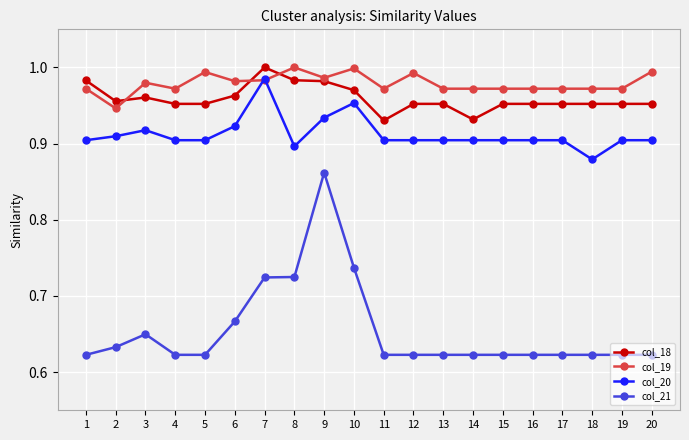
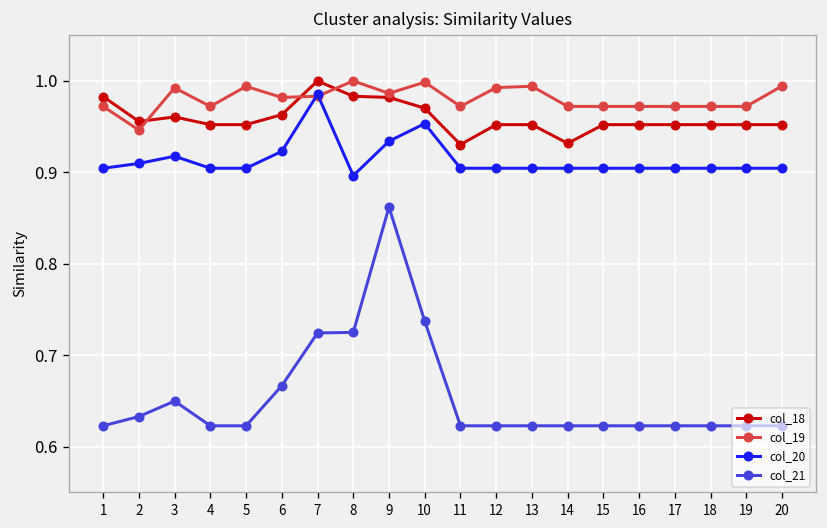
  {
    "col_18": {
      "1": 0.98,
      "2": 0.96,
      "3": 0.96,
      "4": 0.95,
      "5": 0.95,
      "6": 0.96,
      "7": 1.00,
      "8": 0.98,
      "9": 0.98,
      "10": 0.97,
      "11": 0.93,
      "12": 0.95,
      "13": 0.95,
      "14": 0.93,
      "15": 0.95,
      "16": 0.95,
      "17": 0.95,
      "18": 0.95,
      "19": 0.95,
      "20": 0.95
    },
    "col_19": {
      "1": 0.97,
      "2": 0.95,
-     "3": 0.98,
+     "3": 0.99,
      "4": 0.97,
      "5": 0.99,
      "6": 0.98,
      "8": 1.00,
      "9": 0.99,
      "10": 1.00,
      "11": 0.97,
      "12": 0.99,
-     "13": 0.97,
+     "13": 0.99,
      "14": 0.97,
      "15": 0.97,
      "16": 0.97,
      "17": 0.97,
      "18": 0.97,
      "19": 0.97,
      "20": 0.99
    },
    "col_20": {
      "1": 0.90,
      "2": 0.91,
      "3": 0.92,
      "4": 0.90,
      "5": 0.90,
      "6": 0.92,
      "8": 0.90,
      "9": 0.93,
      "10": 0.95,
      "11": 0.90,
      "12": 0.90,
      "13": 0.90,
      "14": 0.90,
      "15": 0.90,
      "16": 0.90,
      "17": 0.90,
-     "18": 0.88,
+     "18": 0.90,
      "19": 0.90,
      "20": 0.90
    },
    "col_21": {
      "1": 0.62,
      "2": 0.63,
      "3": 0.65,
      "4": 0.62,
      "5": 0.62,
      "6": 0.67,
      "7": 0.72,
      "8": 0.72,
      "9": 0.86,
      "10": 0.74,
      "11": 0.62,
      "12": 0.62,
      "13": 0.62,
      "14": 0.62,
      "15": 0.62,
      "16": 0.62,
      "17": 0.62,
      "18": 0.62
    }
  }
